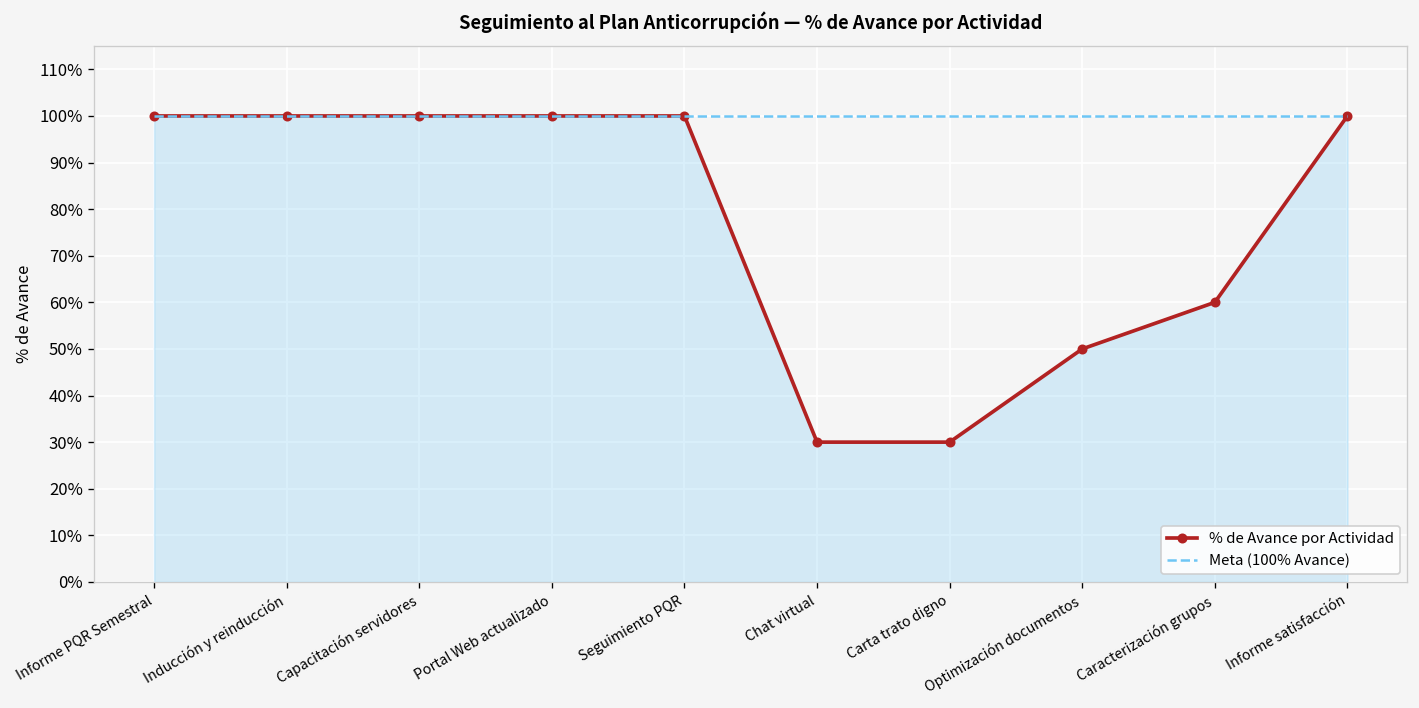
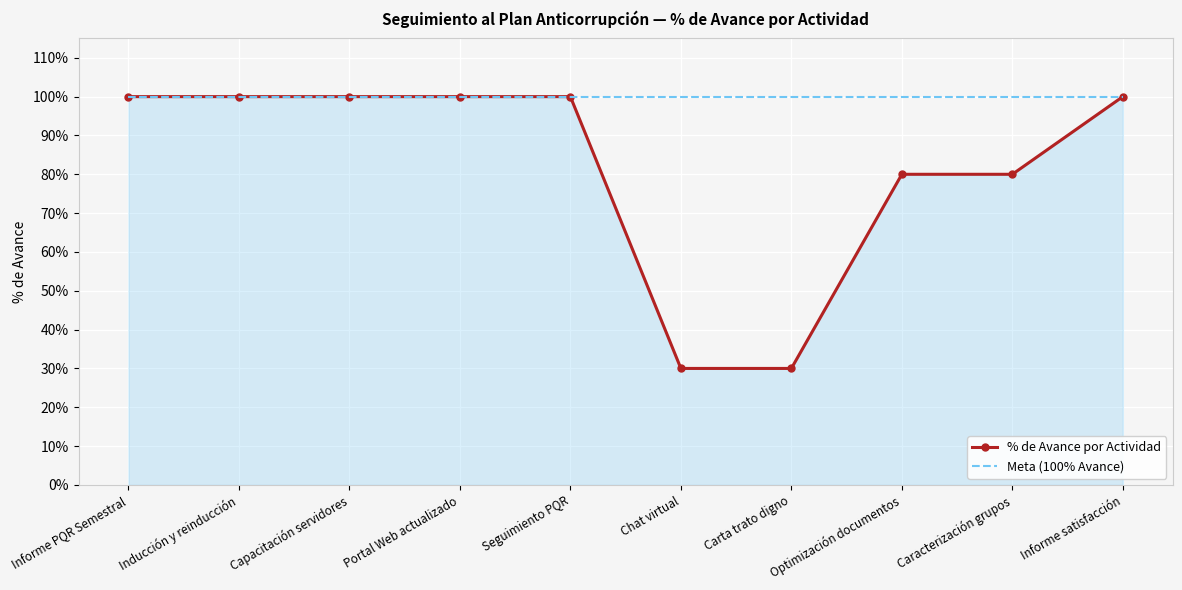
  {
    "% de Avance por Actividad": {
      "Chat virtual": "30%",
      "Carta trato digno": "30%",
-     "Optimización documentos": "50%",
-     "Caracterización grupos": "60%"
+     "Optimización documentos": "80%",
+     "Caracterización grupos": "80%"
    },
    "Meta (100% Avance)": {
      "Chat virtual": "100%",
      "Carta trato digno": "100%",
      "Optimización documentos": "100%",
      "Caracterización grupos": "100%"
    }
  }
